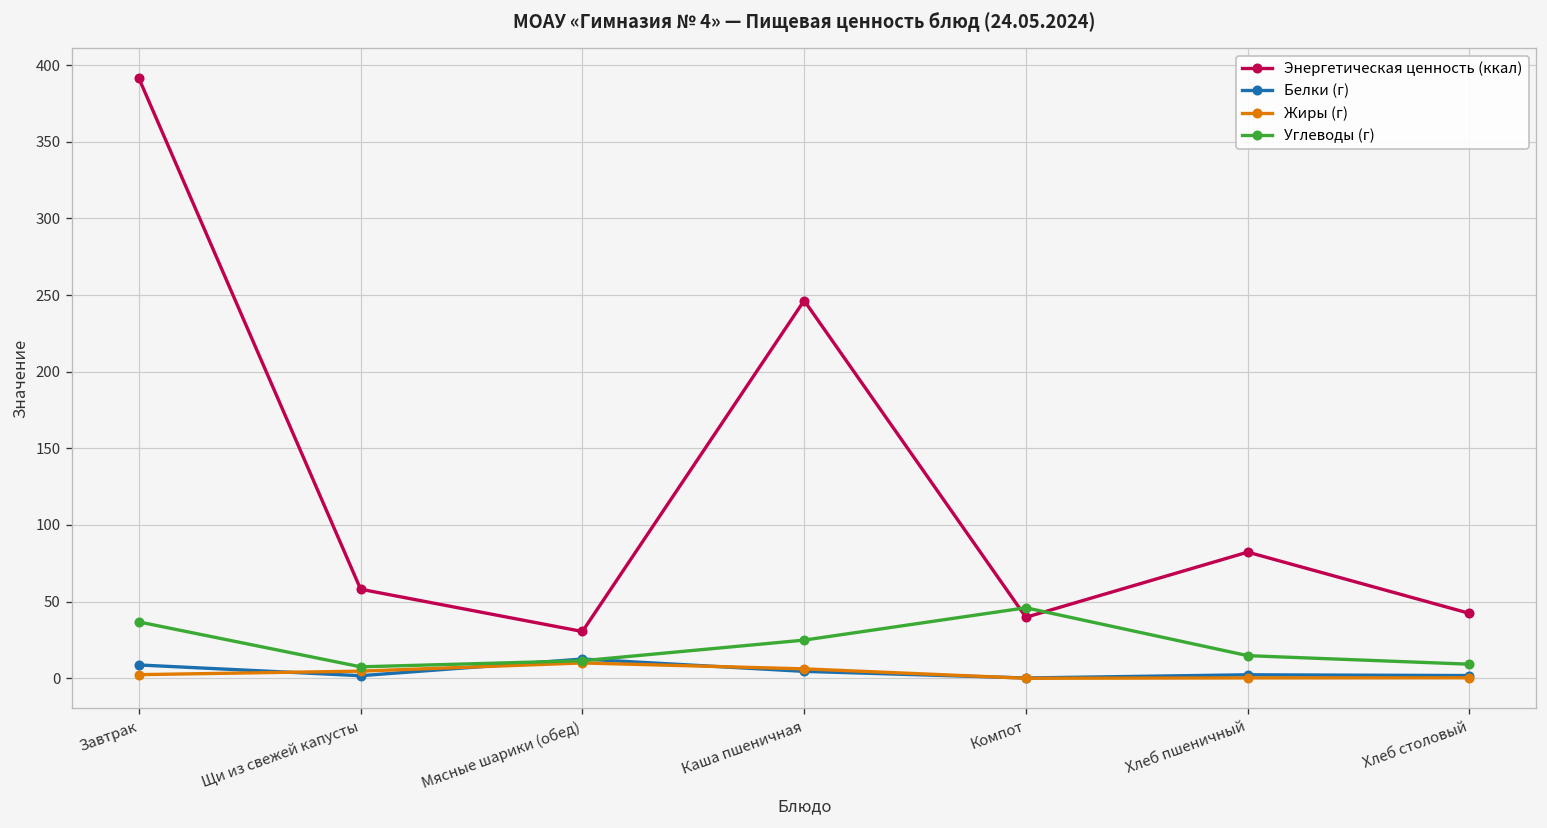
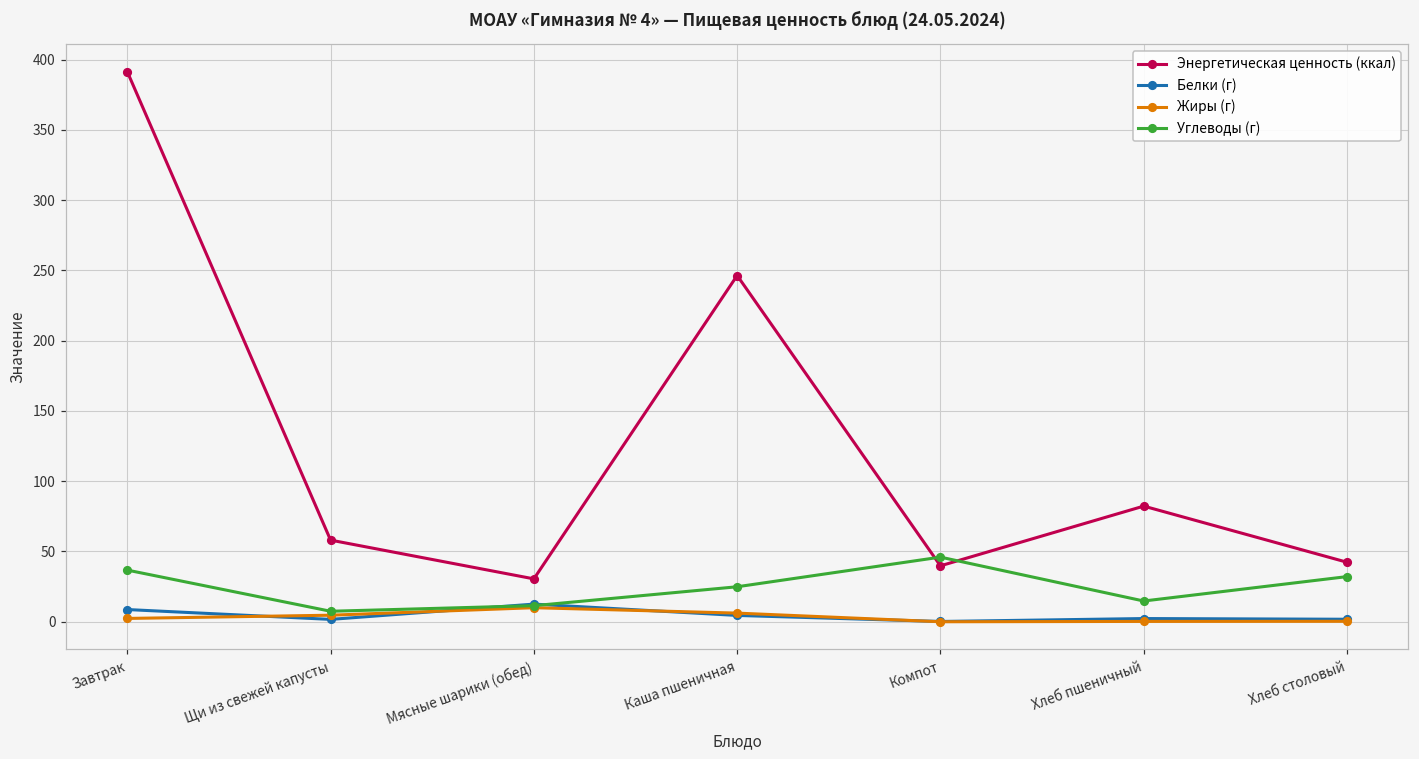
  {
    "Энергетическая ценность (ккал)": {
      "Завтрак": 391,
      "Щи из свежей капусты": 58,
      "Мясные шарики (обед)": 31,
      "Каша пшеничная": 246,
      "Компот": 40,
      "Хлеб пшеничный": 82,
      "Хлеб столовый": 42
    },
    "Белки (г)": {
      "Завтрак": 9,
      "Щи из свежей капусты": 2,
      "Хлеб пшеничный": 2
    },
    "Жиры (г)": {
      "Завтрак": 2,
      "Щи из свежей капусты": 5,
      "Хлеб пшеничный": 0
    },
    "Углеводы (г)": {
      "Завтрак": 37,
      "Щи из свежей капусты": 7,
      "Каша пшеничная": 25,
      "Компот": 46,
      "Хлеб пшеничный": 15,
-     "Хлеб столовый": 9
+     "Хлеб столовый": 32
    }
  }
